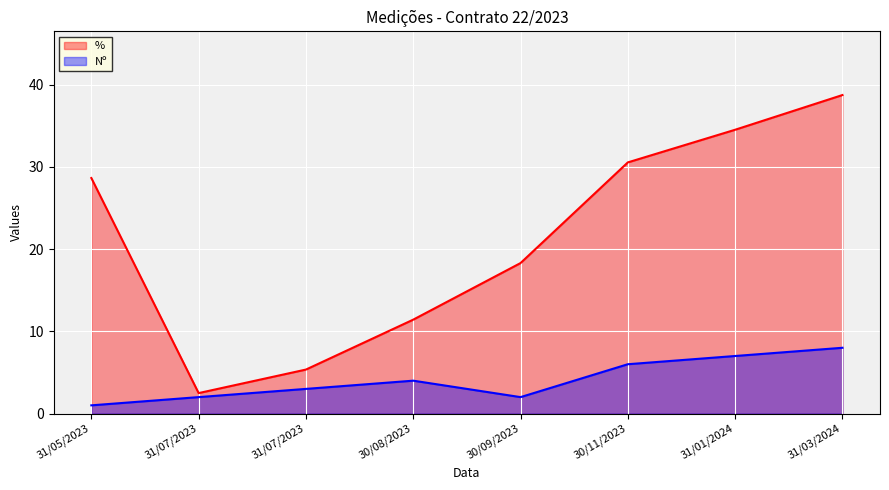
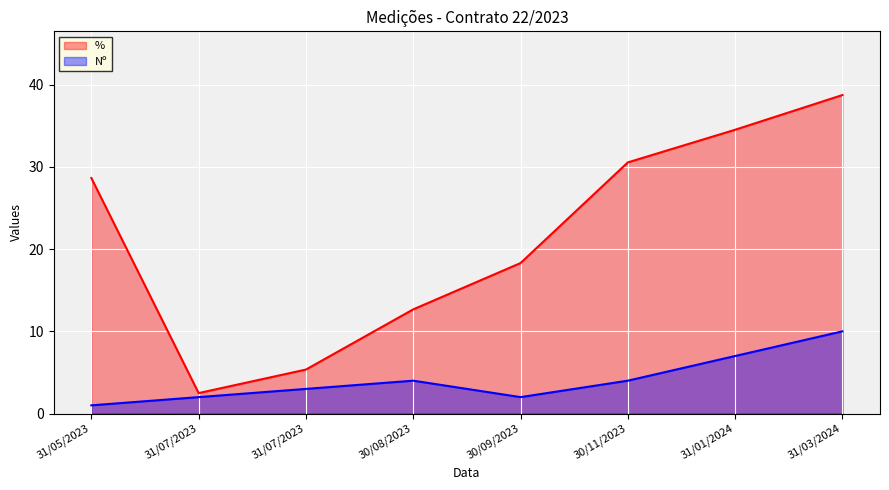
  {
    "%": {
      "31/05/2023": 29,
-     "30/08/2023": 11,
+     "30/08/2023": 13,
      "30/09/2023": 18,
      "30/11/2023": 31,
      "31/01/2024": 35,
      "31/03/2024": 39
    },
    "Nº": {
      "31/05/2023": 1,
      "30/08/2023": 4,
      "30/09/2023": 2,
-     "30/11/2023": 6,
+     "30/11/2023": 4,
      "31/01/2024": 7,
-     "31/03/2024": 8
+     "31/03/2024": 10
    }
  }
